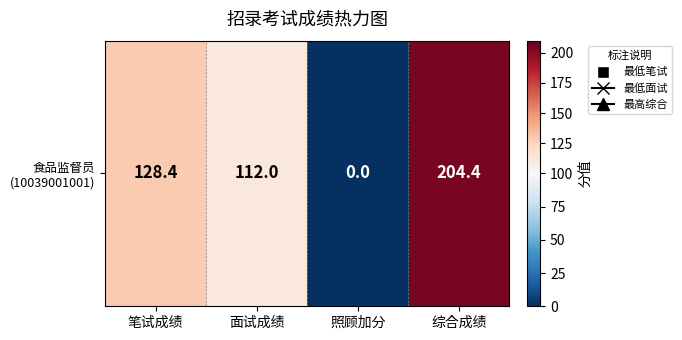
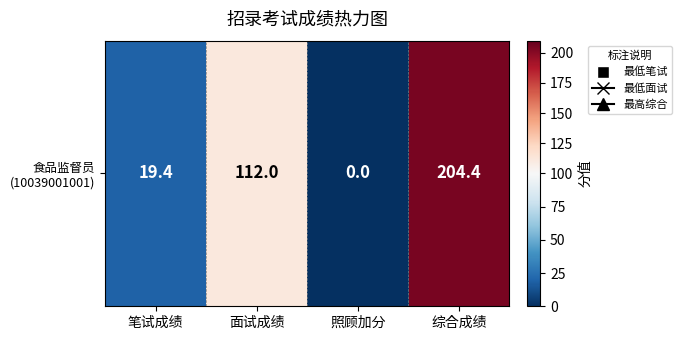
  {
    "食品监督员 (10039001001)": {
-     "笔试成绩": 128.4,
+     "笔试成绩": 19.4,
      "面试成绩": 112.0,
      "照顾加分": 0.0,
      "综合成绩": 204.4
    }
  }
